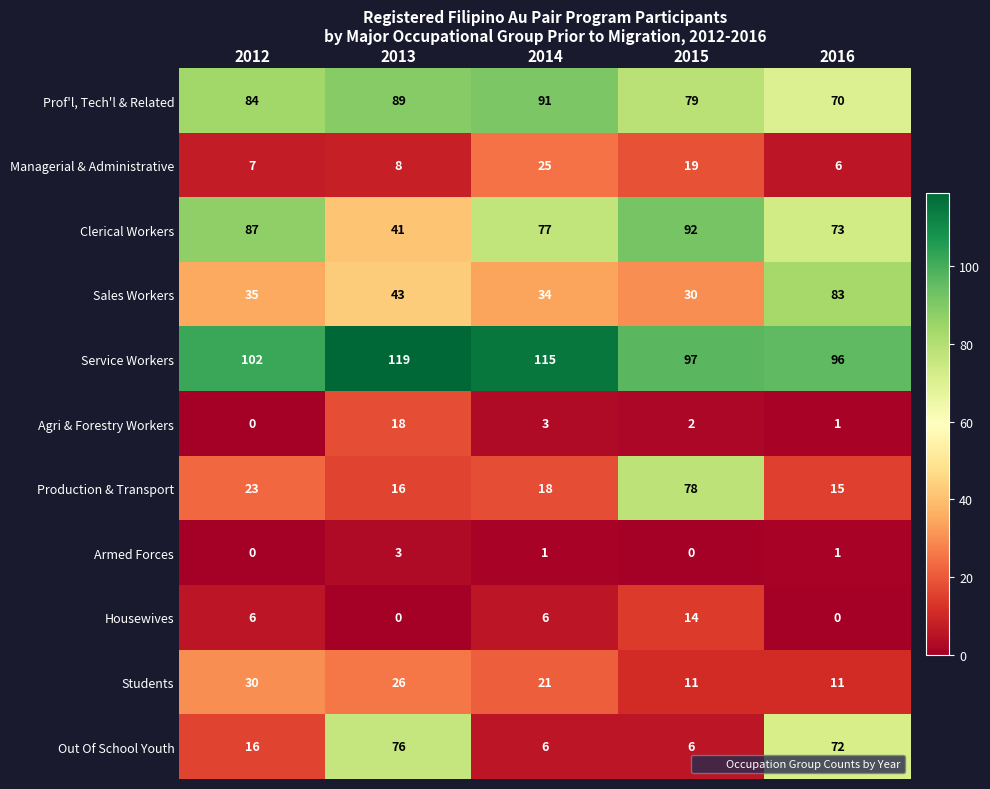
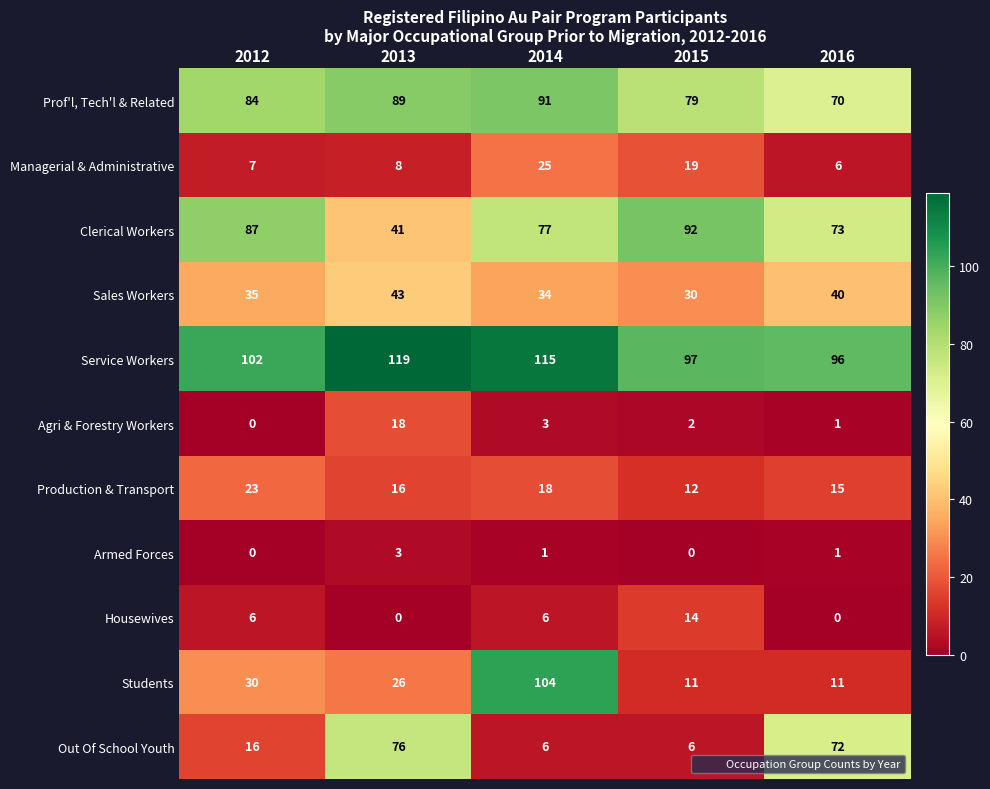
  {
    "Prof'l, Tech'l & Related": {
      "2013": 89,
      "2014": 91,
      "2015": 79,
      "2016": 70
    },
    "Managerial & Administrative": {
      "2012": 7,
      "2013": 8,
      "2014": 25,
      "2015": 19,
      "2016": 6
    },
    "Clerical Workers": {
      "2012": 87,
      "2013": 41,
      "2014": 77,
      "2015": 92,
      "2016": 73
    },
    "Sales Workers": {
      "2012": 35,
      "2013": 43,
      "2014": 34,
      "2015": 30,
-     "2016": 83
+     "2016": 40
    },
    "Service Workers": {
      "2012": 102,
      "2013": 119,
      "2014": 115,
      "2015": 97,
      "2016": 96
    },
    "Agri & Forestry Workers": {
      "2012": 0,
      "2013": 18,
      "2014": 3,
      "2015": 2,
      "2016": 1
    },
    "Production & Transport": {
      "2012": 23,
      "2013": 16,
      "2014": 18,
-     "2015": 78,
+     "2015": 12,
      "2016": 15
    },
    "Armed Forces": {
      "2012": 0,
      "2013": 3,
      "2014": 1,
      "2015": 0,
      "2016": 1
    },
    "Housewives": {
      "2012": 6,
      "2013": 0,
      "2014": 6,
      "2015": 14,
      "2016": 0
    },
    "Students": {
      "2012": 30,
      "2013": 26,
-     "2014": 21,
+     "2014": 104,
      "2015": 11,
      "2016": 11
    },
    "Out Of School Youth": {
      "2012": 16,
      "2013": 76,
      "2014": 6,
      "2015": 6,
      "2016": 72
    }
  }
